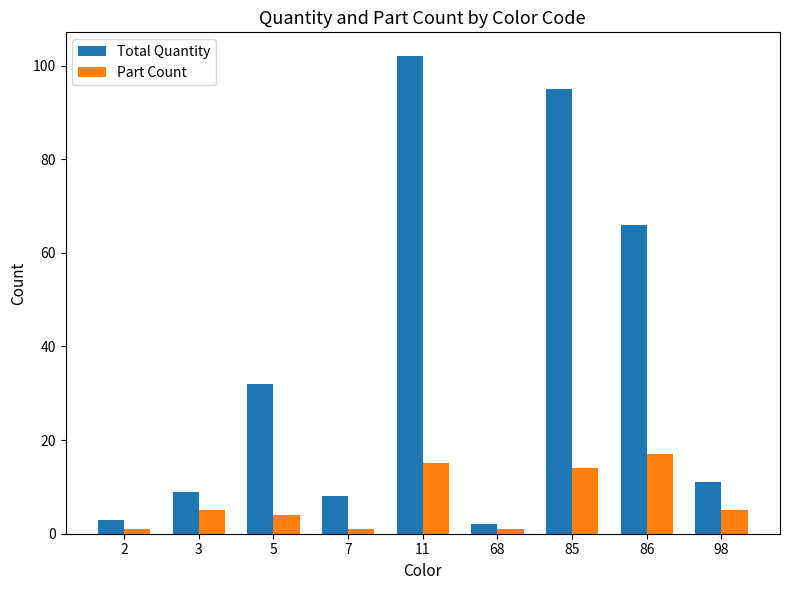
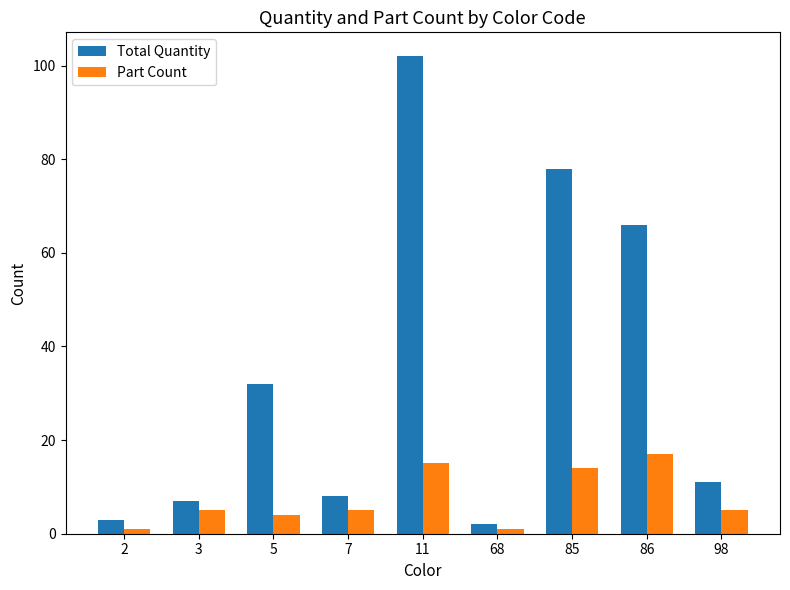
  {
    "Total Quantity": {
      "2": 3,
-     "3": 9,
+     "3": 7,
      "5": 32,
      "7": 8,
      "11": 102,
      "68": 2,
-     "85": 95,
+     "85": 78,
      "86": 66,
      "98": 11
    },
    "Part Count": {
      "2": 1,
      "3": 5,
      "5": 4,
-     "7": 1,
+     "7": 5,
      "11": 15,
      "68": 1,
      "85": 14,
      "86": 17,
      "98": 5
    }
  }
